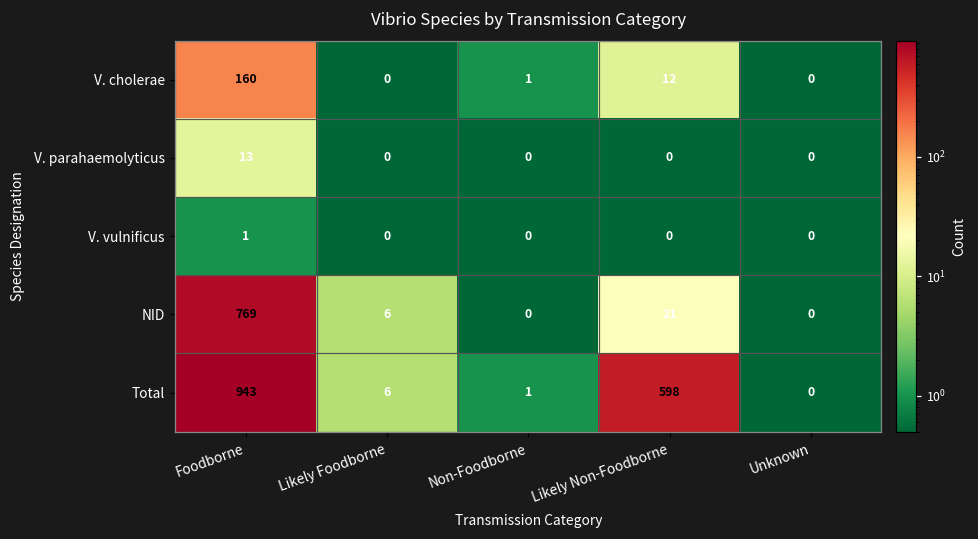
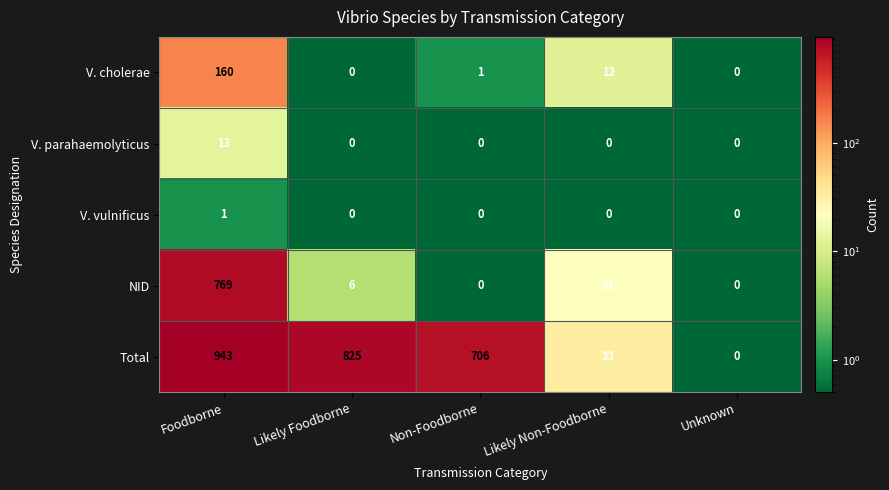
  {
    "V. cholerae": {
      "Foodborne": 160,
      "Likely Foodborne": 0,
      "Non-Foodborne": 1,
      "Likely Non-Foodborne": 12,
      "Unknown": 0
    },
    "V. parahaemolyticus": {
      "Foodborne": 13,
      "Likely Foodborne": 0,
      "Non-Foodborne": 0,
      "Likely Non-Foodborne": 0,
      "Unknown": 0
    },
    "V. vulnificus": {
      "Foodborne": 1,
      "Likely Foodborne": 0,
      "Non-Foodborne": 0,
      "Likely Non-Foodborne": 0,
      "Unknown": 0
    },
    "NID": {
      "Foodborne": 769,
      "Likely Foodborne": 6,
      "Non-Foodborne": 0,
      "Likely Non-Foodborne": 21,
      "Unknown": 0
    },
    "Total": {
      "Foodborne": 943,
-     "Likely Foodborne": 6,
-     "Non-Foodborne": 1,
-     "Likely Non-Foodborne": 598,
+     "Likely Foodborne": 825,
+     "Non-Foodborne": 706,
+     "Likely Non-Foodborne": 33,
      "Unknown": 0
    }
  }
